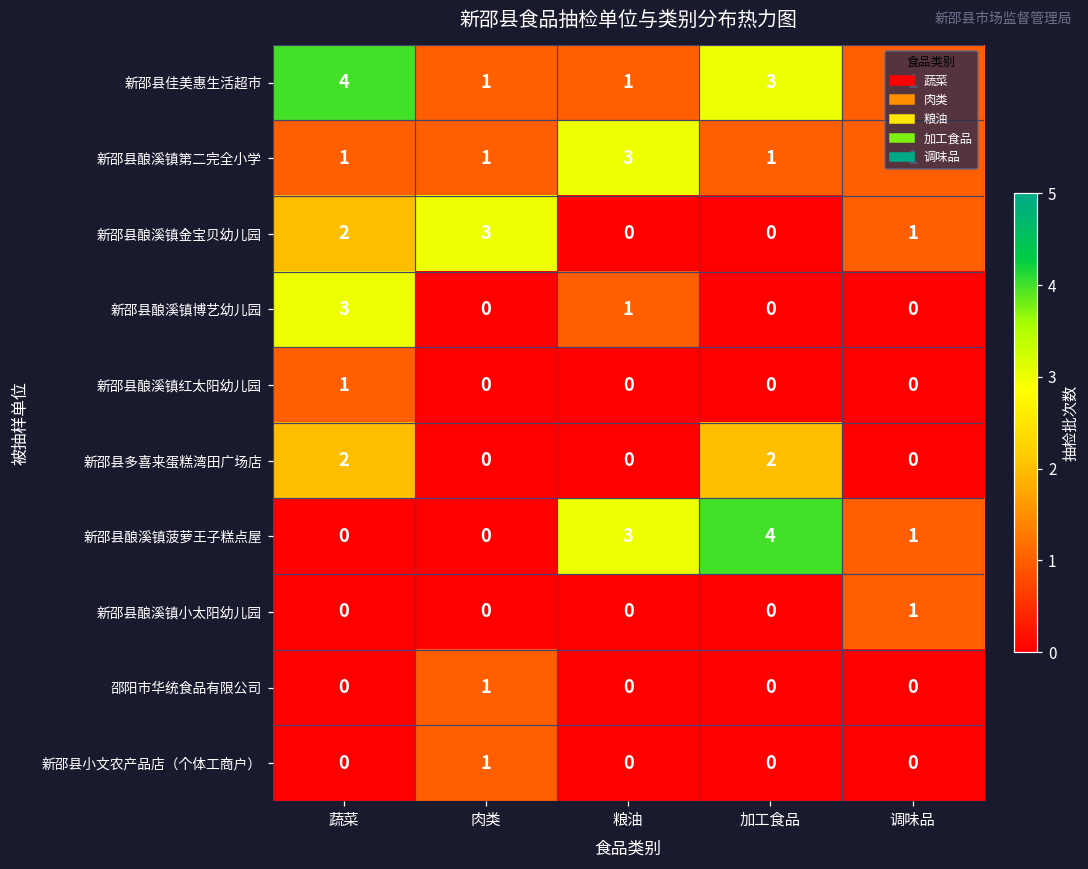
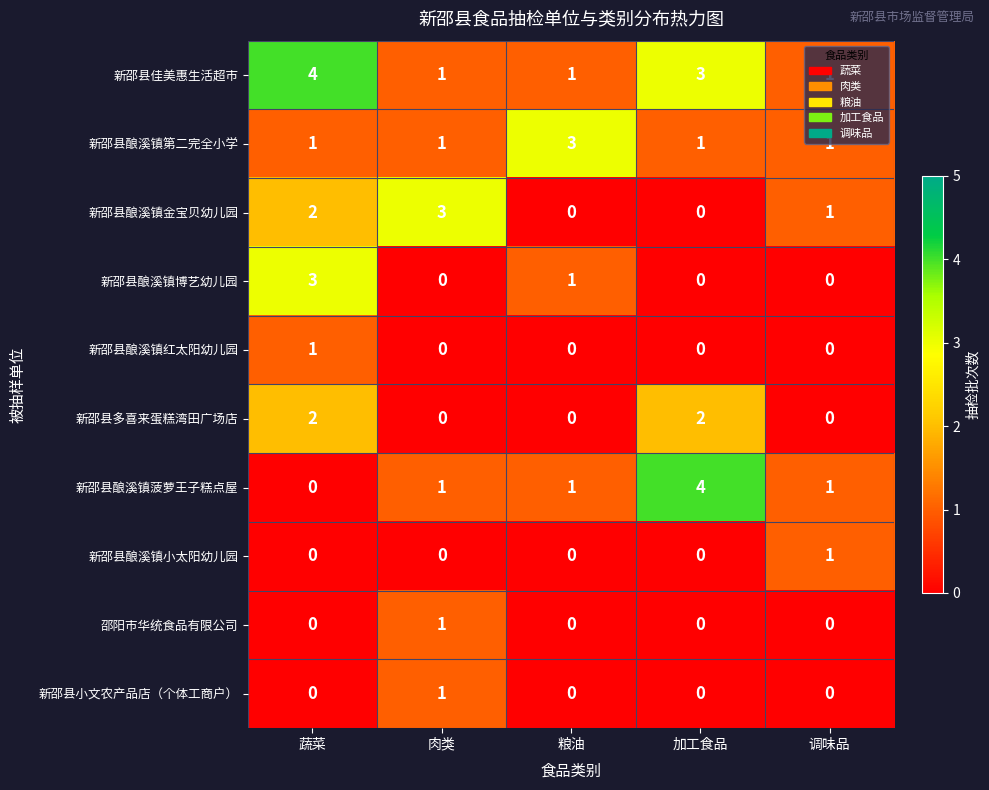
  {
    "新邵县佳美惠生活超市": {
      "蔬菜": 4,
      "肉类": 1,
      "粮油": 1,
      "加工食品": 3
    },
    "新邵县酿溪镇第二完全小学": {
      "蔬菜": 1,
      "肉类": 1,
      "粮油": 3,
      "加工食品": 1
    },
    "新邵县酿溪镇金宝贝幼儿园": {
      "蔬菜": 2,
      "肉类": 3,
      "粮油": 0,
      "加工食品": 0,
      "调味品": 1
    },
    "新邵县酿溪镇博艺幼儿园": {
      "蔬菜": 3,
      "肉类": 0,
      "粮油": 1,
      "加工食品": 0,
      "调味品": 0
    },
    "新邵县酿溪镇红太阳幼儿园": {
      "蔬菜": 1,
      "肉类": 0,
      "粮油": 0,
      "加工食品": 0,
      "调味品": 0
    },
    "新邵县多喜来蛋糕湾田广场店": {
      "蔬菜": 2,
      "肉类": 0,
      "粮油": 0,
      "加工食品": 2,
      "调味品": 0
    },
    "新邵县酿溪镇菠萝王子糕点屋": {
      "蔬菜": 0,
-     "肉类": 0,
-     "粮油": 3,
+     "肉类": 1,
+     "粮油": 1,
      "加工食品": 4,
      "调味品": 1
    },
    "新邵县酿溪镇小太阳幼儿园": {
      "蔬菜": 0,
      "肉类": 0,
      "粮油": 0,
      "加工食品": 0,
      "调味品": 1
    },
    "邵阳市华统食品有限公司": {
      "蔬菜": 0,
      "肉类": 1,
      "粮油": 0,
      "加工食品": 0,
      "调味品": 0
    },
    "新邵县小文农产品店（个体工商户）": {
      "蔬菜": 0,
      "肉类": 1,
      "粮油": 0,
      "加工食品": 0,
      "调味品": 0
    }
  }
